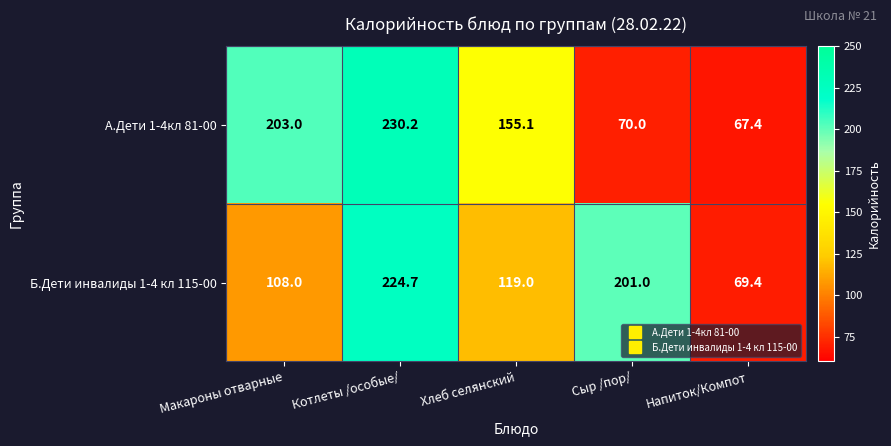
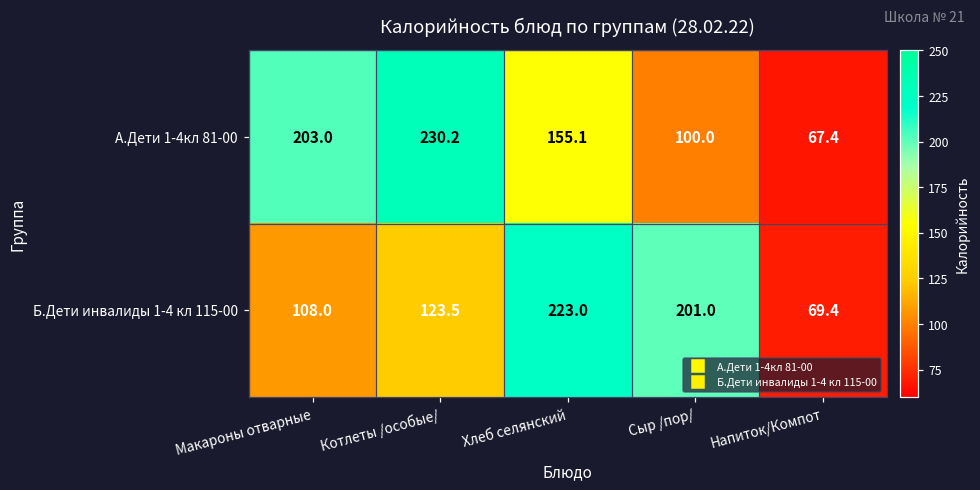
  {
    "А.Дети 1-4кл 81-00": {
      "Макароны отварные": 203.0,
      "Котлеты /особые/": 230.2,
      "Хлеб селянский": 155.1,
-     "Сыр /пор/": 70.0,
+     "Сыр /пор/": 100.0,
      "Напиток/Компот": 67.4
    },
    "Б.Дети инвалиды 1-4 кл 115-00": {
      "Макароны отварные": 108.0,
-     "Котлеты /особые/": 224.7,
-     "Хлеб селянский": 119.0,
+     "Котлеты /особые/": 123.5,
+     "Хлеб селянский": 223.0,
      "Сыр /пор/": 201.0,
      "Напиток/Компот": 69.4
    }
  }
